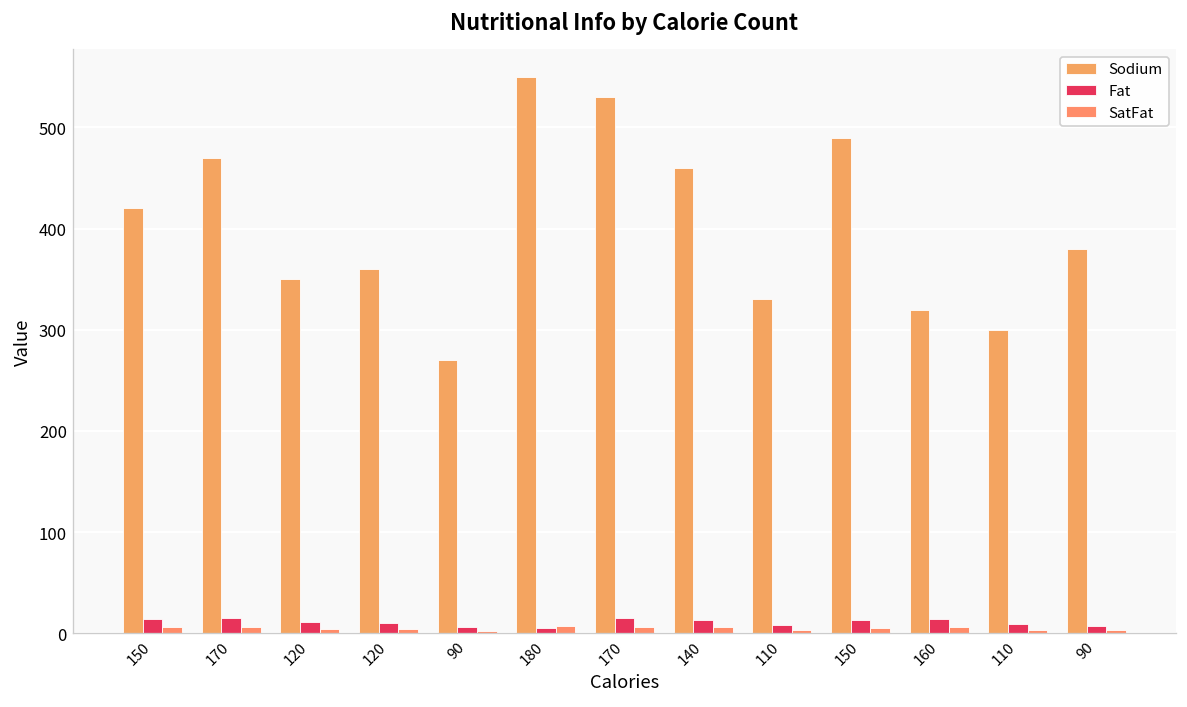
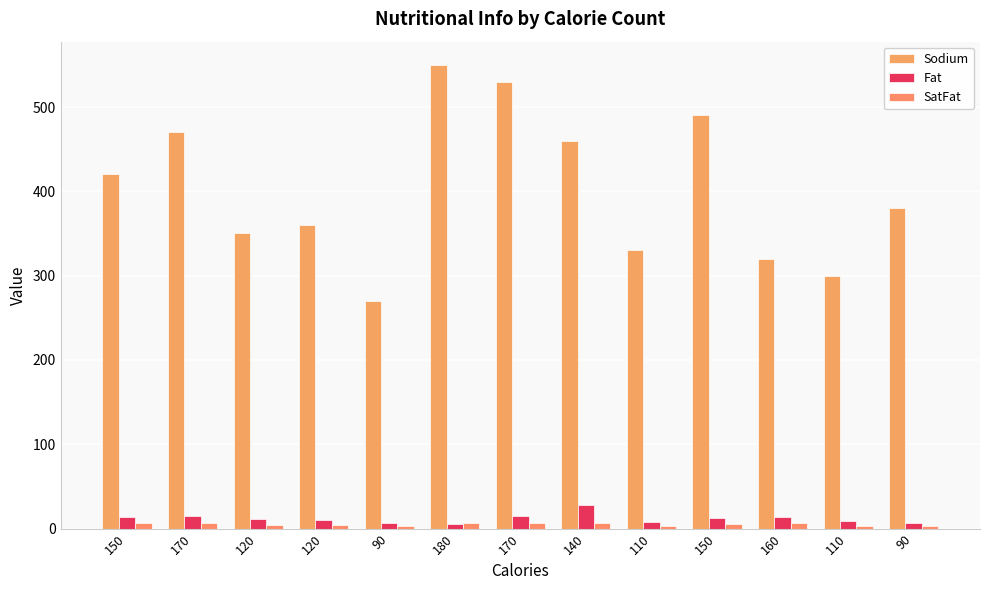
  {
    "Fat": {
      "180": 10,
-     "140": 10,
+     "140": 30,
      "160": 10
    }
  }
